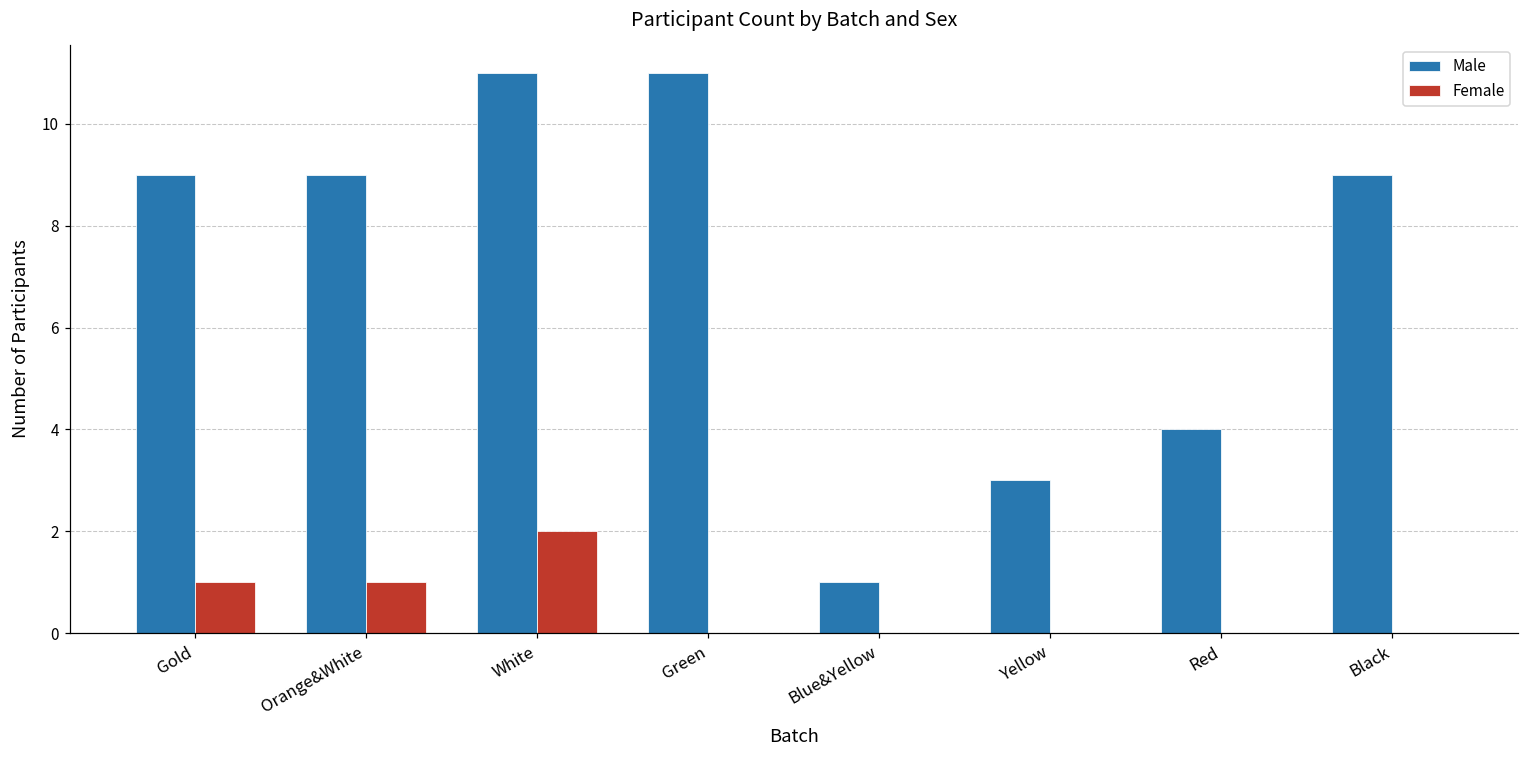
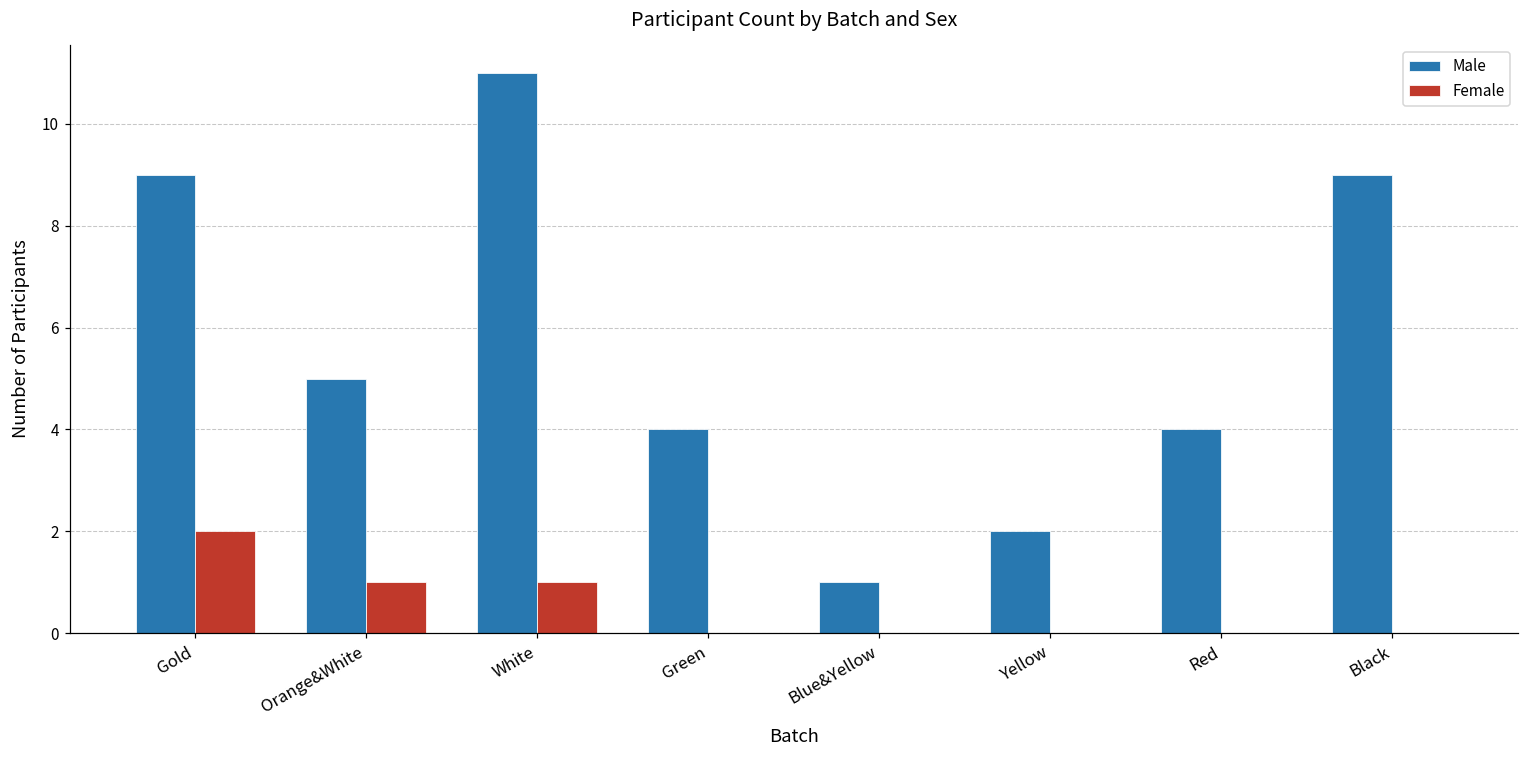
  {
    "Male": {
      "Gold": 9,
-     "Orange&White": 9,
+     "Orange&White": 5,
      "White": 11,
-     "Green": 11,
+     "Green": 4,
      "Blue&Yellow": 1,
-     "Yellow": 3,
+     "Yellow": 2,
      "Red": 4,
      "Black": 9
    },
    "Female": {
-     "Gold": 1,
+     "Gold": 2,
      "Orange&White": 1,
-     "White": 2,
+     "White": 1,
      "Green": 0,
      "Blue&Yellow": 0,
      "Yellow": 0,
      "Red": 0,
      "Black": 0
    }
  }
